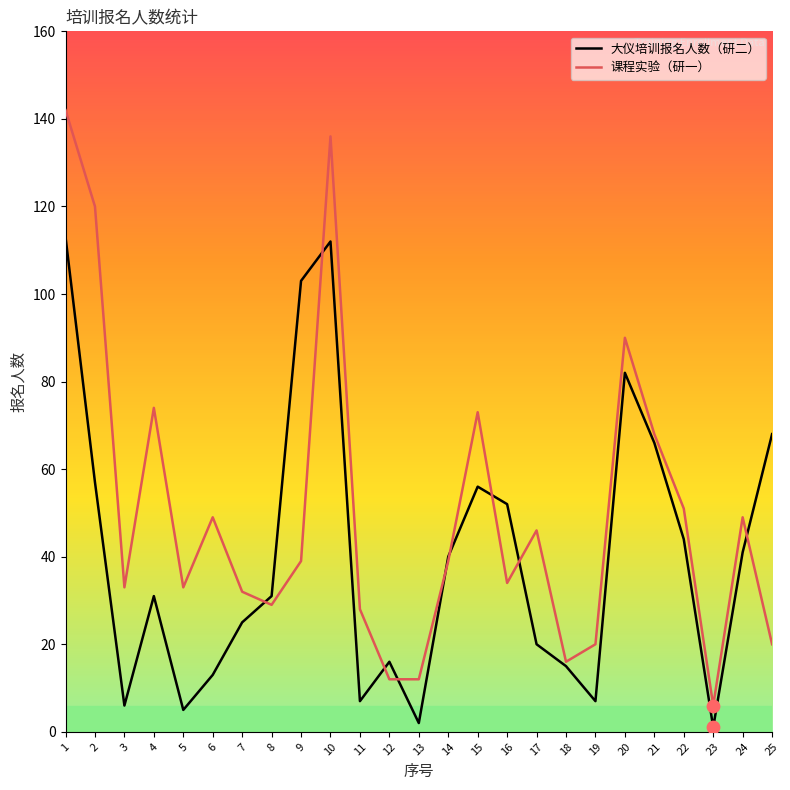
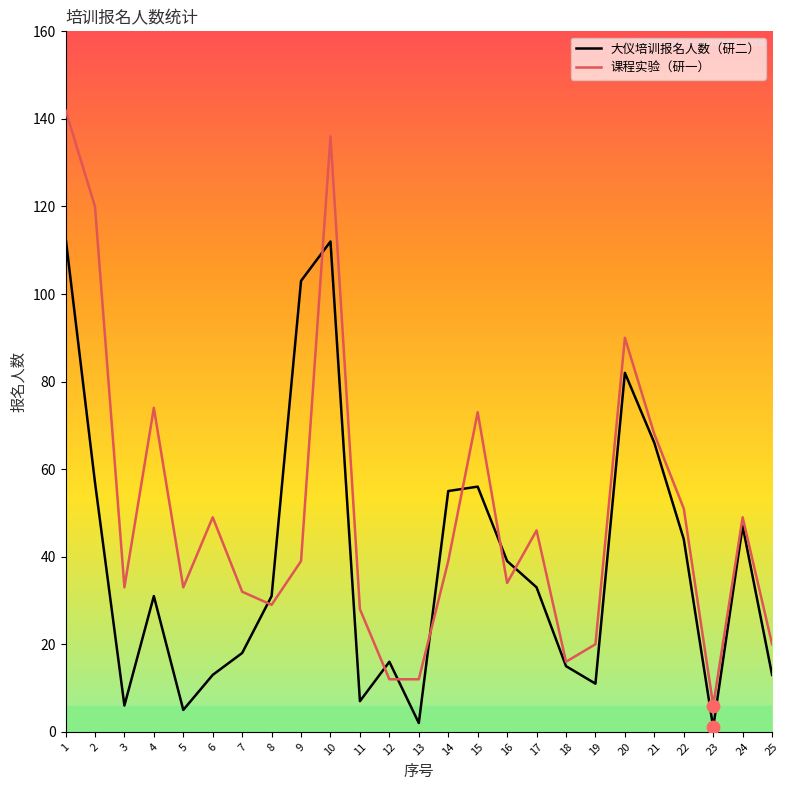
  {
    "大仪培训报名人数（研二）": {
      "1": 113,
      "2": 57,
      "4": 31,
      "6": 13,
-     "7": 25,
+     "7": 18,
      "8": 31,
      "9": 103,
      "10": 112,
      "11": 7,
      "12": 16,
-     "14": 40,
+     "14": 55,
      "15": 56,
-     "16": 52,
-     "17": 20,
+     "16": 39,
+     "17": 33,
      "18": 15,
-     "19": 7,
+     "19": 11,
      "20": 82,
      "21": 66,
      "22": 44,
-     "24": 41,
-     "25": 68
+     "24": 47,
+     "25": 13
    }
  }
